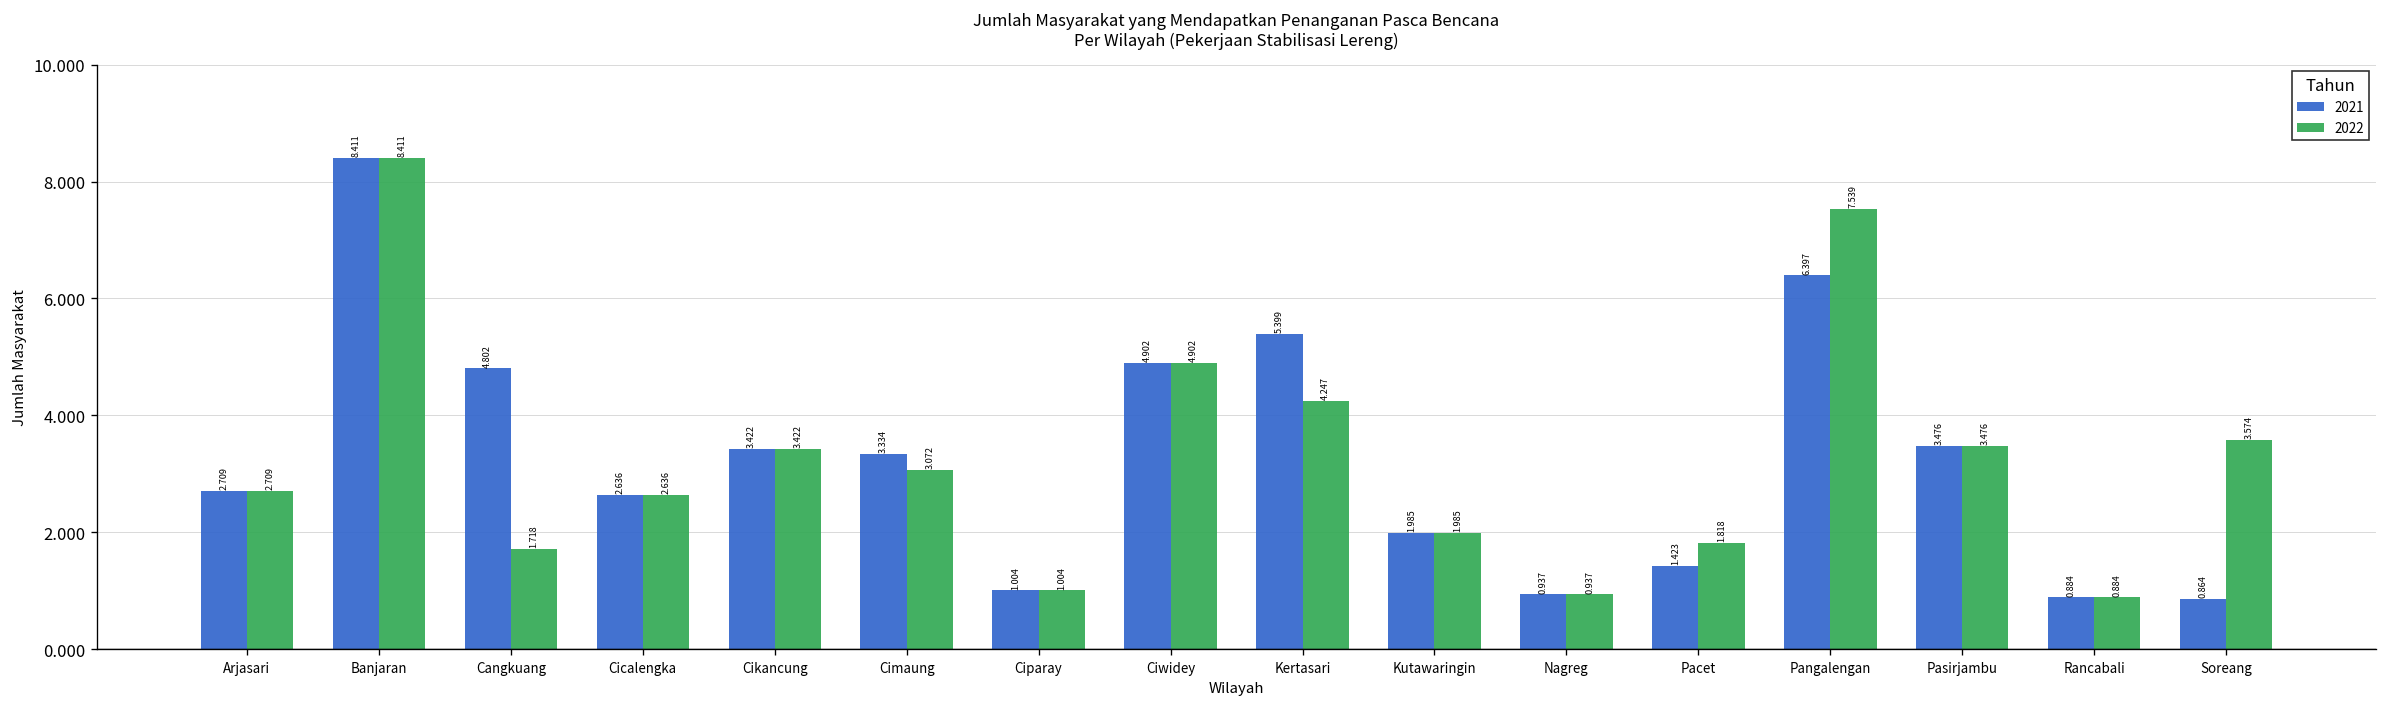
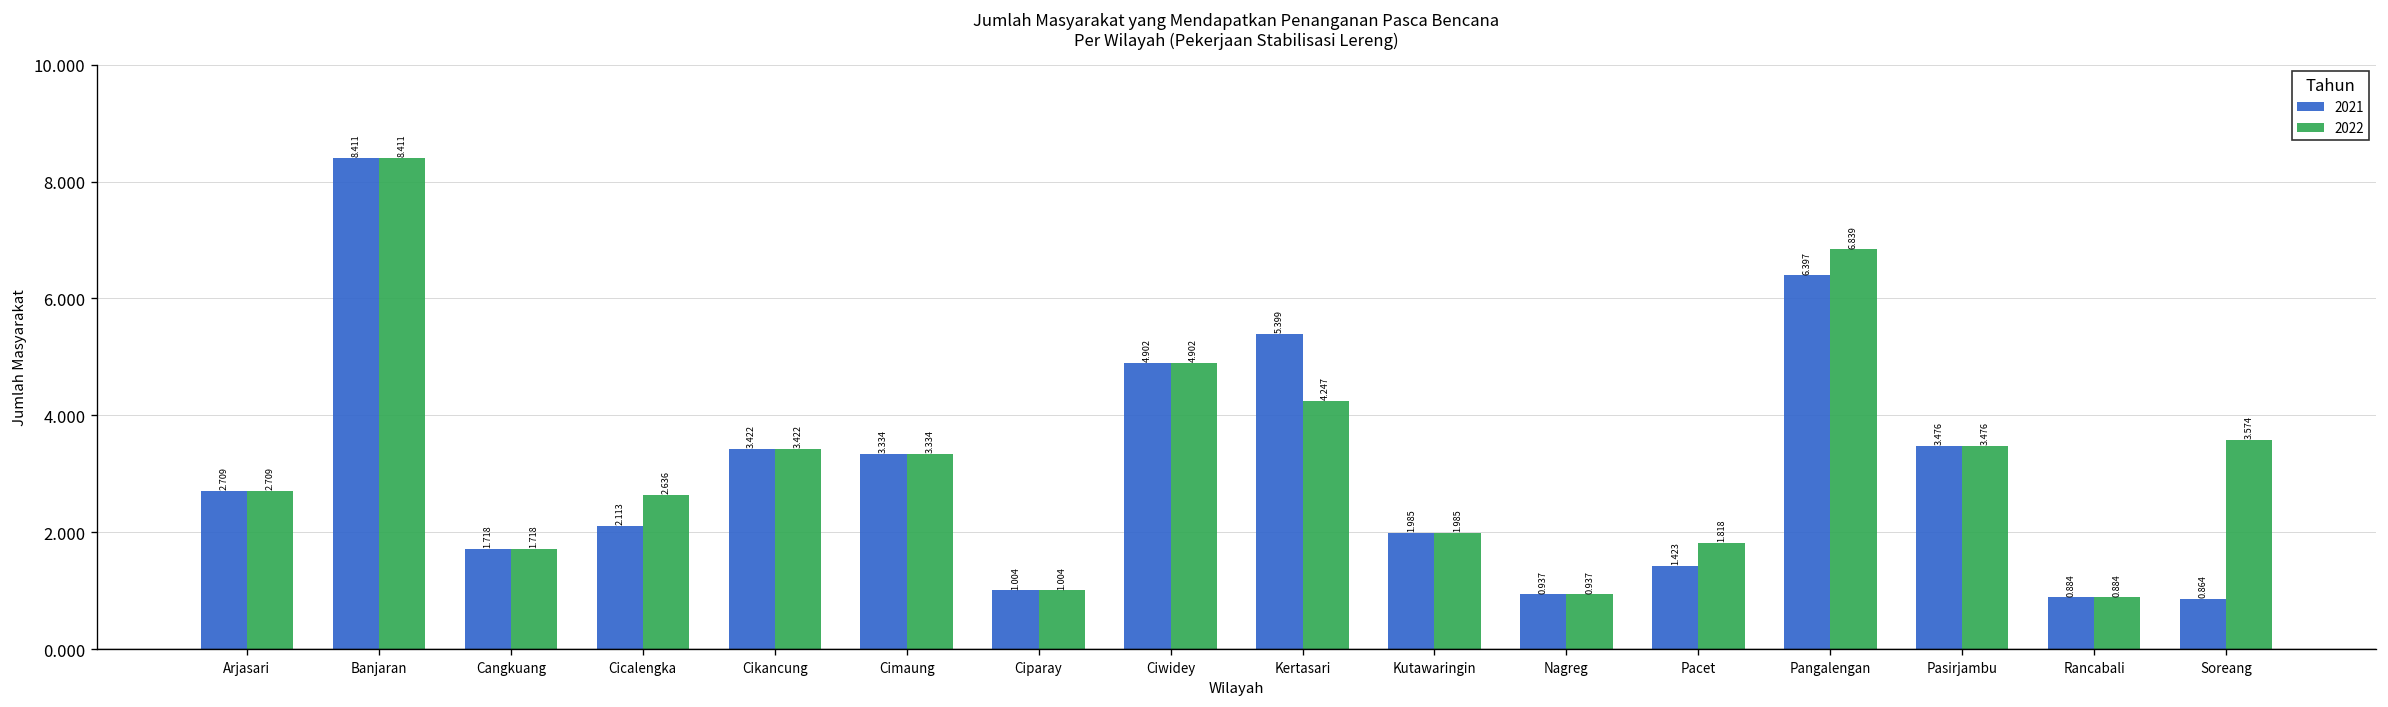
  {
    "2021": {
-     "Cangkuang": 4.802,
-     "Cicalengka": 2.636
+     "Cangkuang": 1.718,
+     "Cicalengka": 2.113
    },
    "2022": {
-     "Cimaung": 3.072,
-     "Pangalengan": 7.539
+     "Cimaung": 3.334,
+     "Pangalengan": 6.839
    }
  }
